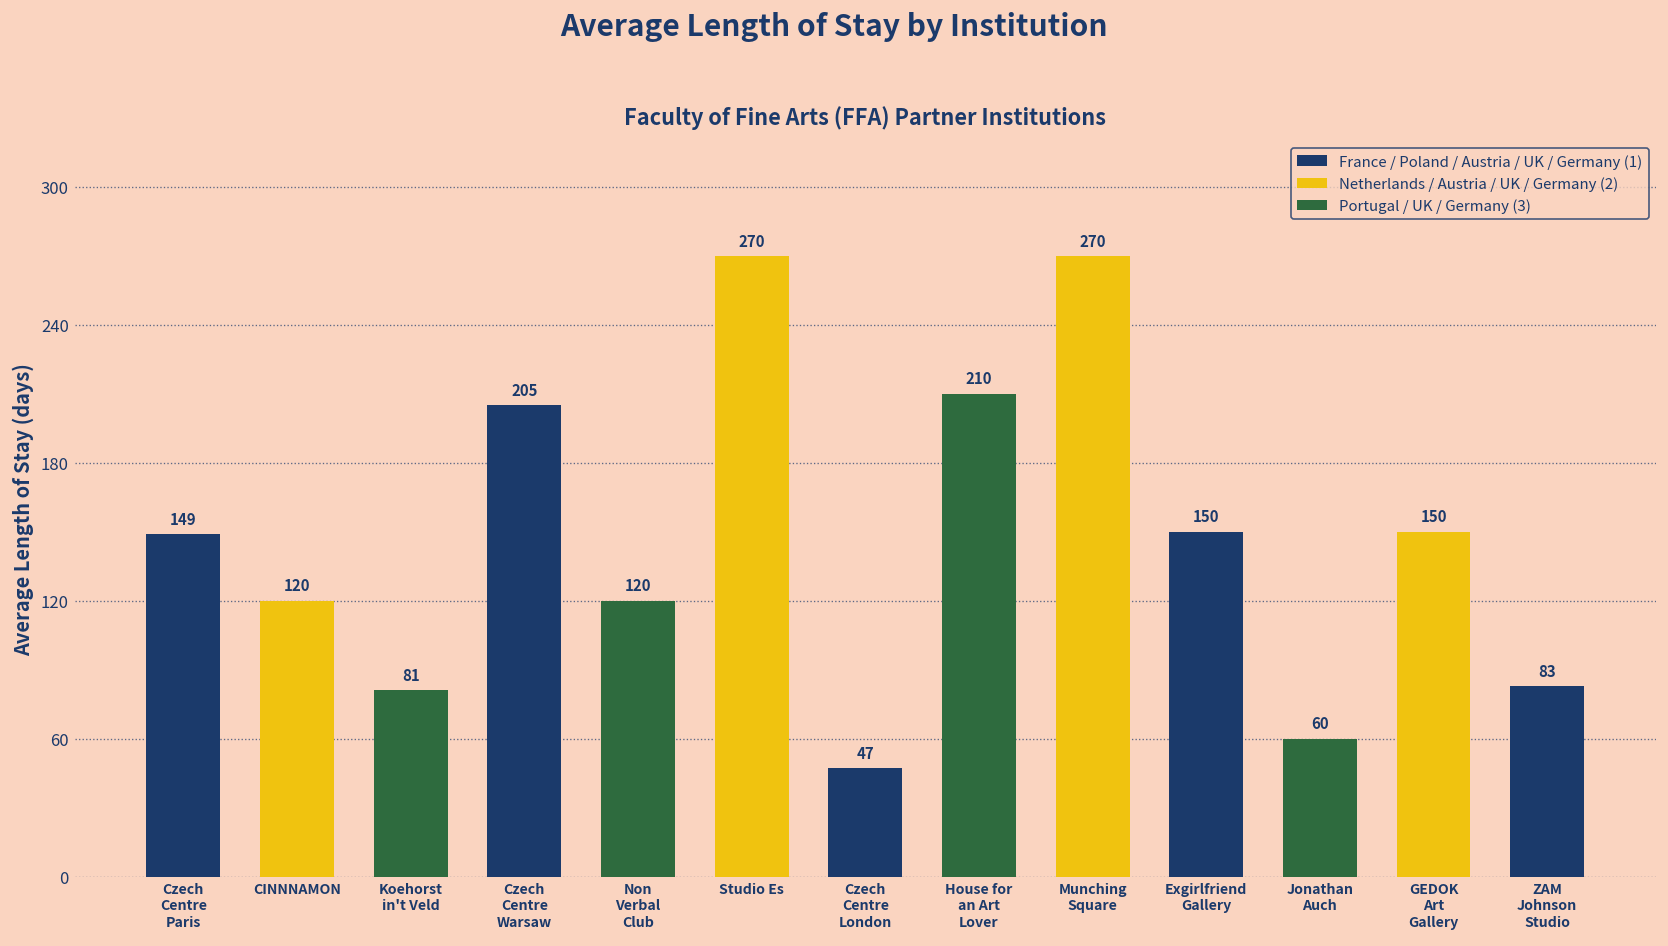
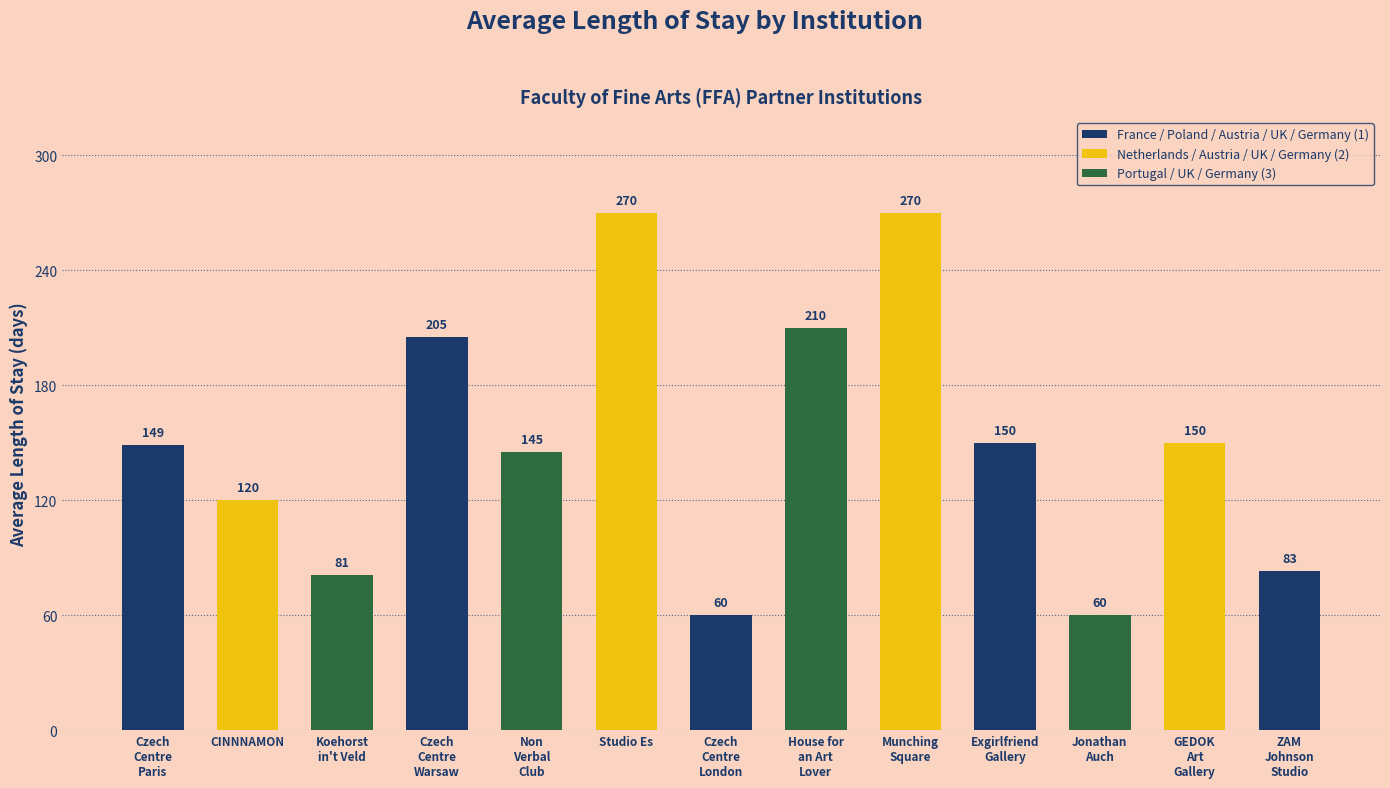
  {
    "Czech Centre Paris": 149,
    "CINNNAMON": 120,
    "Koehorst in't Veld": 81,
    "Czech Centre Warsaw": 205,
-   "Non Verbal Club": 120,
+   "Non Verbal Club": 145,
    "Studio Es": 270,
-   "Czech Centre London": 47,
+   "Czech Centre London": 60,
    "House for an Art Lover": 210,
    "Munching Square": 270,
    "Exgirlfriend Gallery": 150,
    "Jonathan Auch": 60,
    "GEDOK Art Gallery": 150,
    "ZAM Johnson Studio": 83
  }
